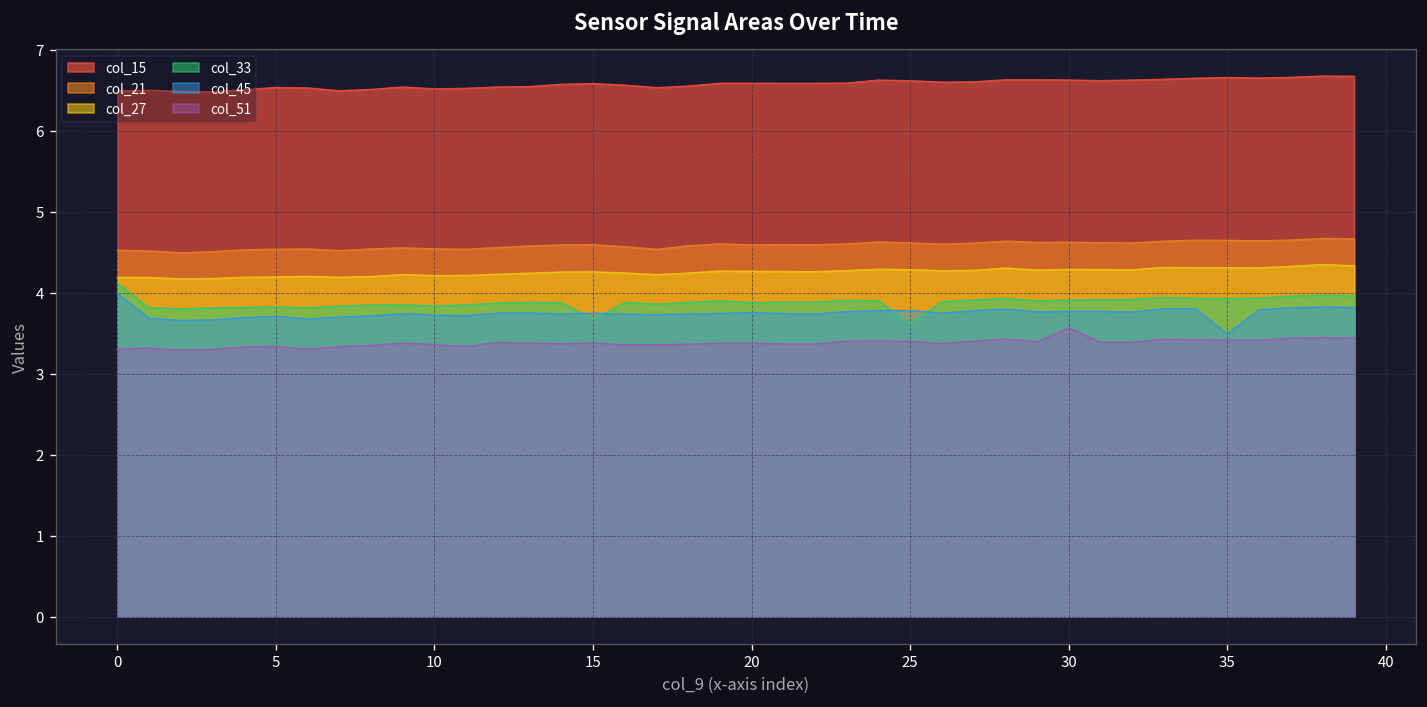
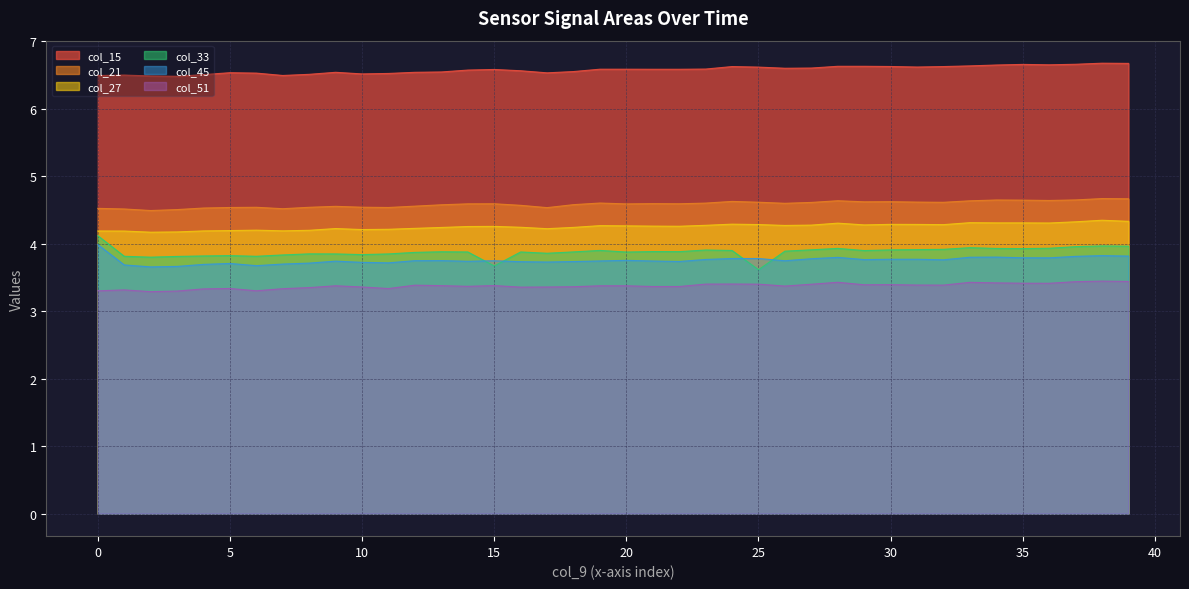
  {
    "col_33": {
      "0": 4.1,
      "5": 3.8,
      "10": 3.8,
      "15": 3.7,
      "20": 3.9,
      "25": 3.6,
      "30": 3.9,
      "35": 3.9
    },
    "col_45": {
      "0": 4.0,
      "5": 3.7,
      "10": 3.7,
      "15": 3.7,
      "20": 3.8,
      "25": 3.8,
      "30": 3.8,
-     "35": 3.5
+     "35": 3.8
    },
    "col_51": {
      "0": 3.3,
      "5": 3.3,
      "10": 3.4,
      "15": 3.4,
      "20": 3.4,
      "25": 3.4,
-     "30": 3.6,
+     "30": 3.4,
      "35": 3.4
    }
  }
